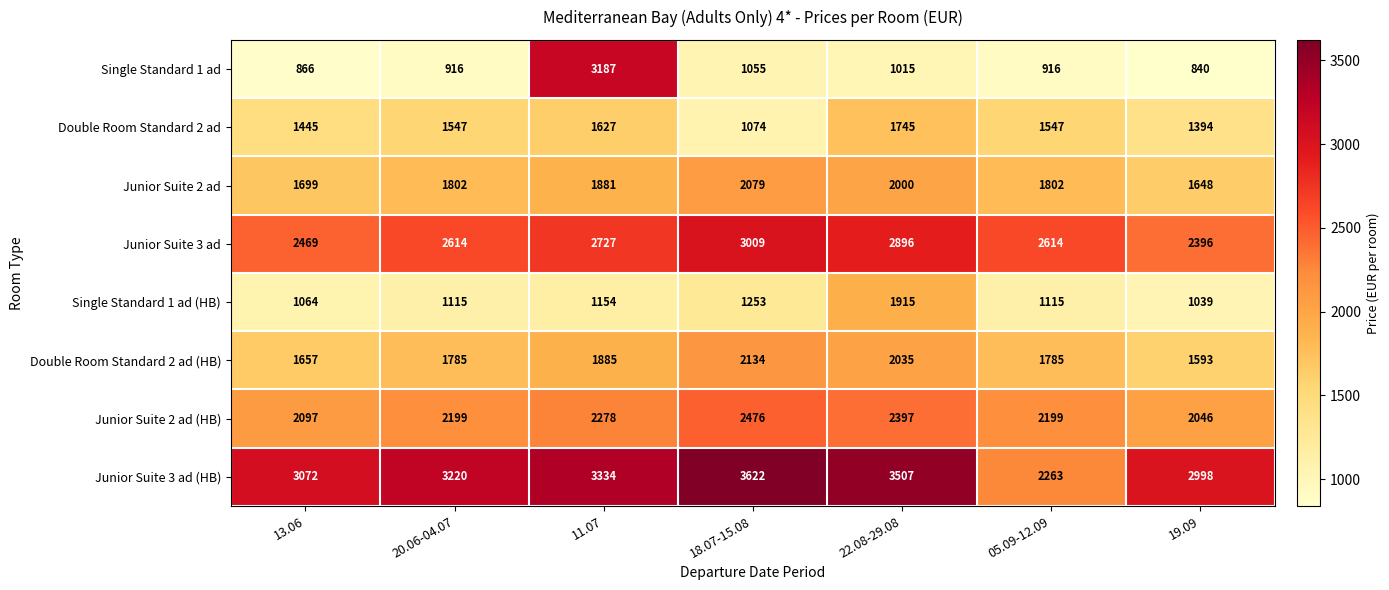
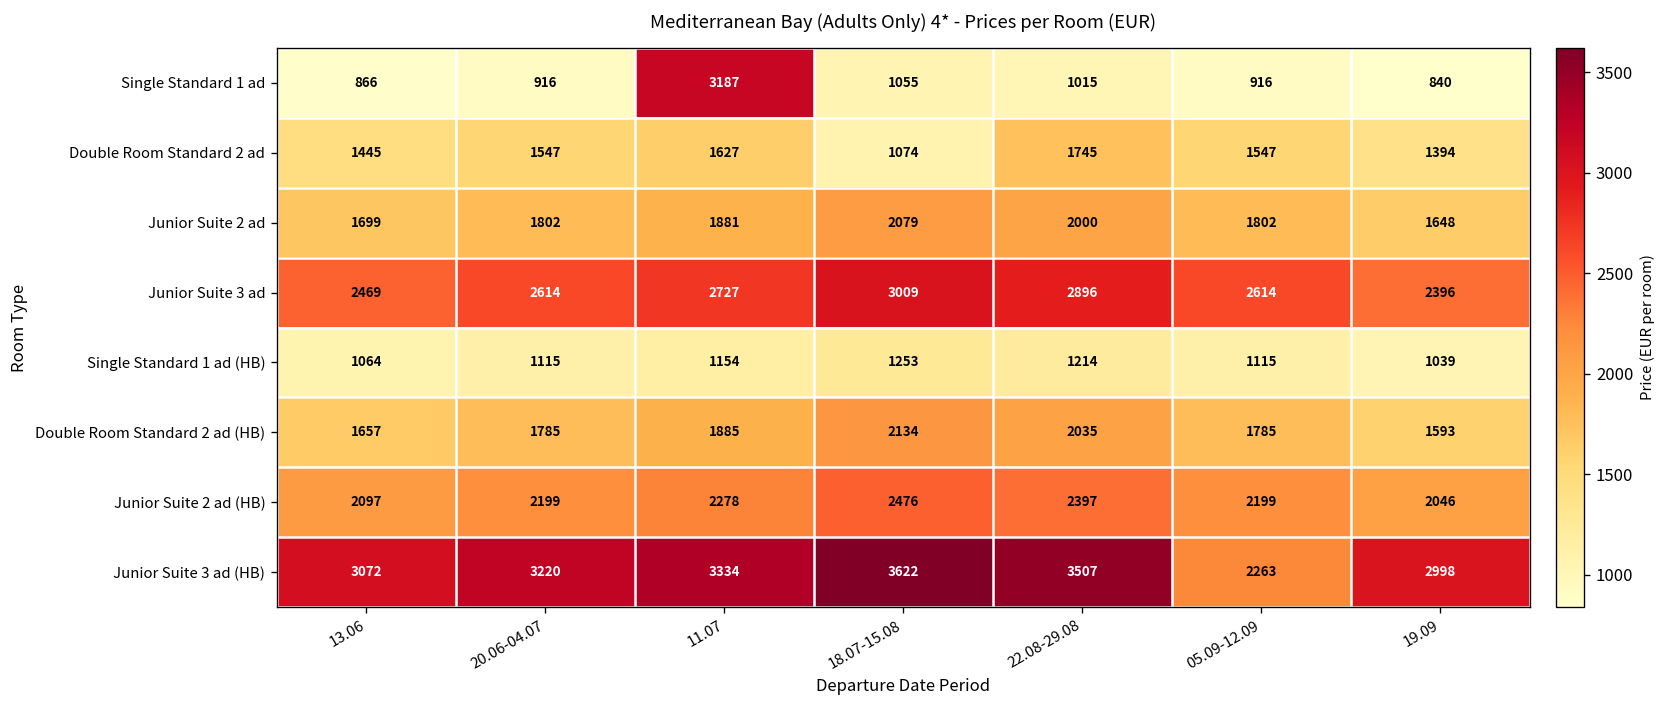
  {
    "Single Standard 1 ad": {
      "13.06": 866,
      "20.06-04.07": 916,
      "11.07": 3187,
      "18.07-15.08": 1055,
      "22.08-29.08": 1015,
      "05.09-12.09": 916,
      "19.09": 840
    },
    "Double Room Standard 2 ad": {
      "13.06": 1445,
      "20.06-04.07": 1547,
      "11.07": 1627,
      "18.07-15.08": 1074,
      "22.08-29.08": 1745,
      "05.09-12.09": 1547,
      "19.09": 1394
    },
    "Junior Suite 2 ad": {
      "13.06": 1699,
      "20.06-04.07": 1802,
      "11.07": 1881,
      "18.07-15.08": 2079,
      "22.08-29.08": 2000,
      "05.09-12.09": 1802,
      "19.09": 1648
    },
    "Junior Suite 3 ad": {
      "13.06": 2469,
      "20.06-04.07": 2614,
      "11.07": 2727,
      "18.07-15.08": 3009,
      "22.08-29.08": 2896,
      "05.09-12.09": 2614,
      "19.09": 2396
    },
    "Single Standard 1 ad (HB)": {
      "13.06": 1064,
      "20.06-04.07": 1115,
      "11.07": 1154,
      "18.07-15.08": 1253,
-     "22.08-29.08": 1915,
+     "22.08-29.08": 1214,
      "05.09-12.09": 1115,
      "19.09": 1039
    },
    "Double Room Standard 2 ad (HB)": {
      "13.06": 1657,
      "20.06-04.07": 1785,
      "11.07": 1885,
      "18.07-15.08": 2134,
      "22.08-29.08": 2035,
      "05.09-12.09": 1785,
      "19.09": 1593
    },
    "Junior Suite 2 ad (HB)": {
      "13.06": 2097,
      "20.06-04.07": 2199,
      "11.07": 2278,
      "18.07-15.08": 2476,
      "22.08-29.08": 2397,
      "05.09-12.09": 2199,
      "19.09": 2046
    },
    "Junior Suite 3 ad (HB)": {
      "13.06": 3072,
      "20.06-04.07": 3220,
      "11.07": 3334,
      "18.07-15.08": 3622,
      "22.08-29.08": 3507,
      "05.09-12.09": 2263,
      "19.09": 2998
    }
  }
